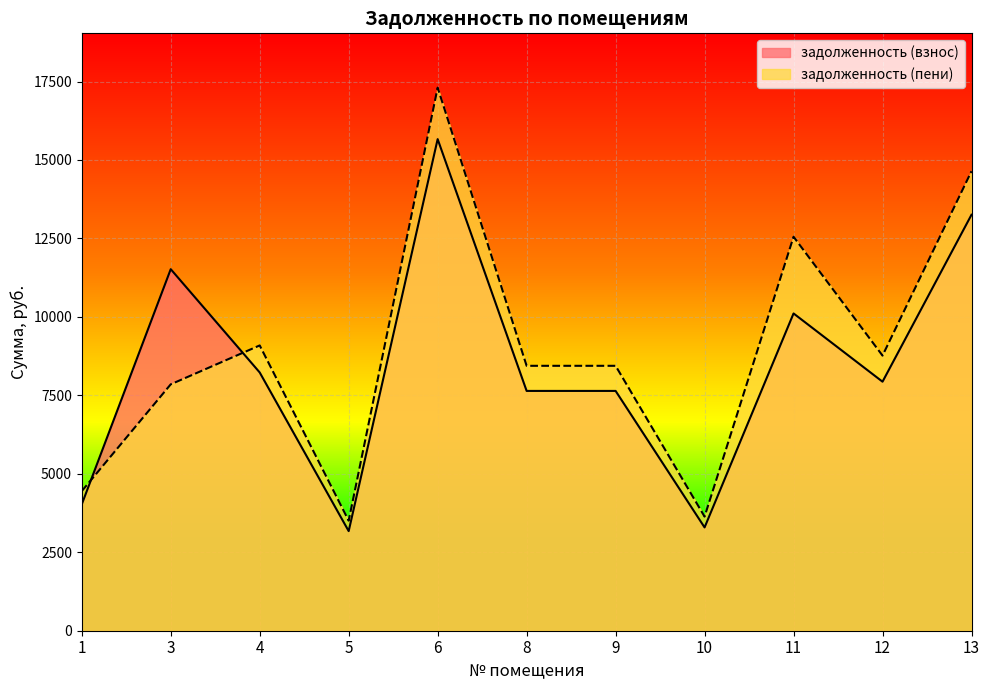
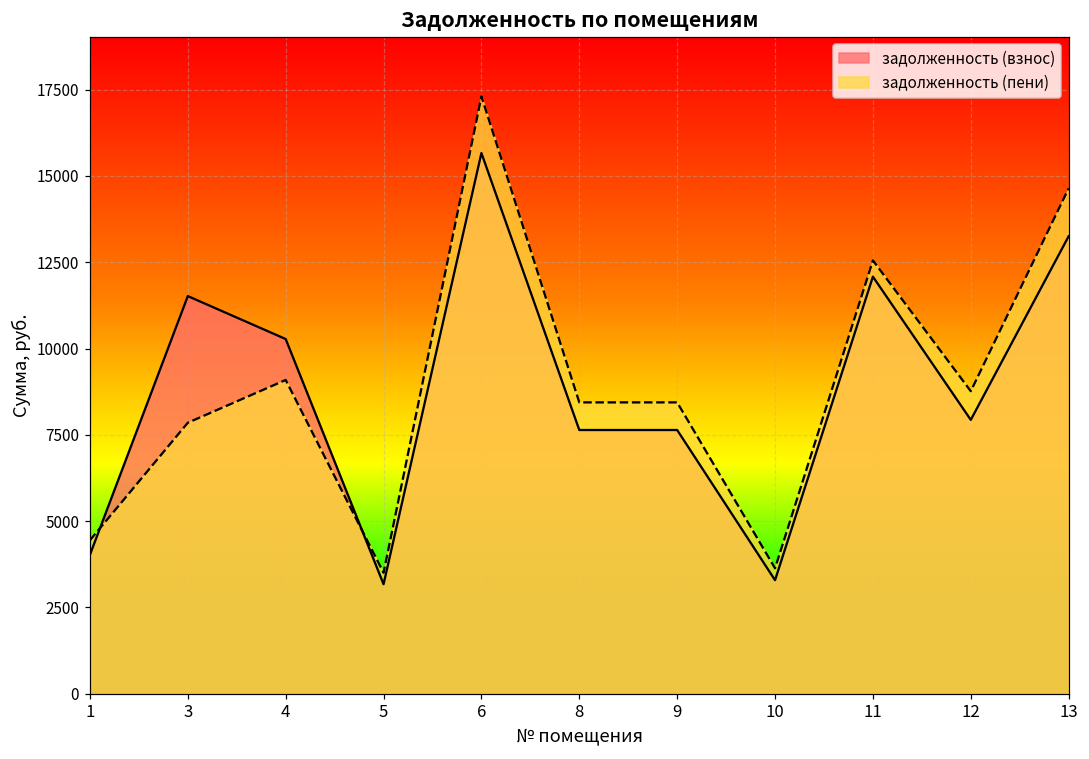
  {
    "задолженность (взнос)": {
      "1": 4000,
      "3": 11500,
-     "4": 8200,
+     "4": 10300,
      "5": 3200,
      "6": 15700,
      "8": 7600,
      "9": 7600,
      "10": 3300,
-     "11": 10100,
+     "11": 12100,
      "12": 7900,
      "13": 13300
    },
    "задолженность (пени)": {
      "1": 4400,
      "3": 7900,
      "4": 9100,
      "5": 3500,
      "6": 17300,
      "8": 8400,
      "9": 8400,
      "10": 3600,
      "11": 12600,
      "12": 8800,
      "13": 14600
    }
  }
